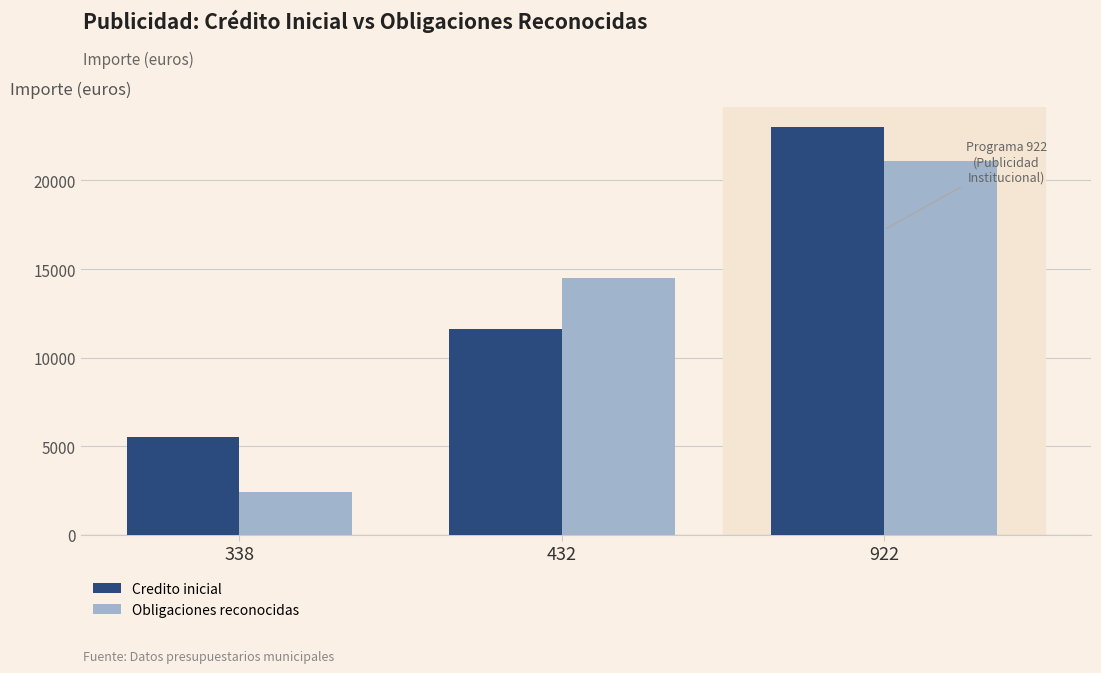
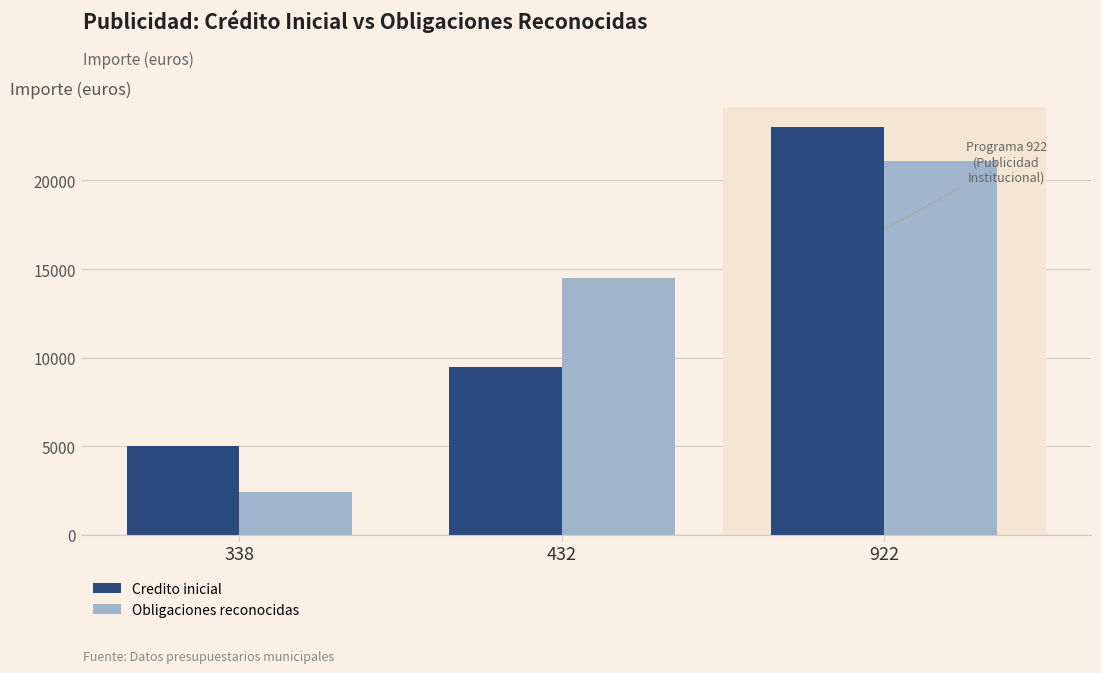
  {
    "Credito inicial": {
-     "338": 5500,
-     "432": 11600,
+     "338": 5000,
+     "432": 9500,
      "922": 23000
    },
    "Obligaciones reconocidas": {
      "338": 2400,
      "432": 14500
    }
  }
